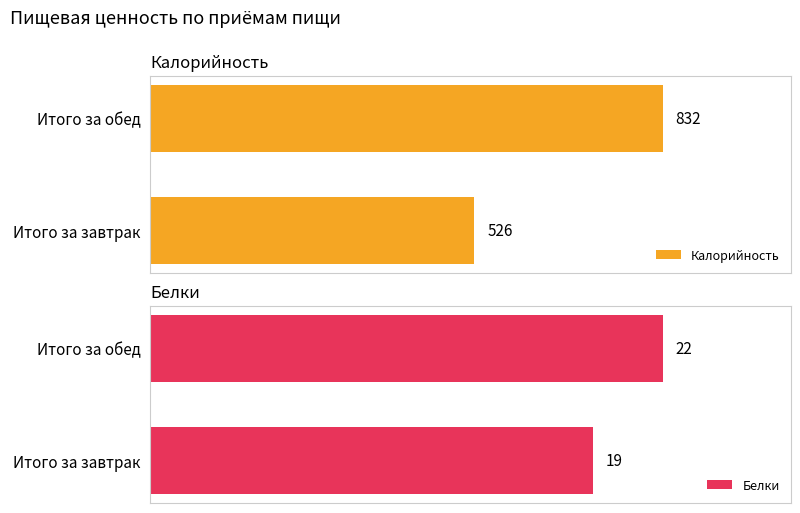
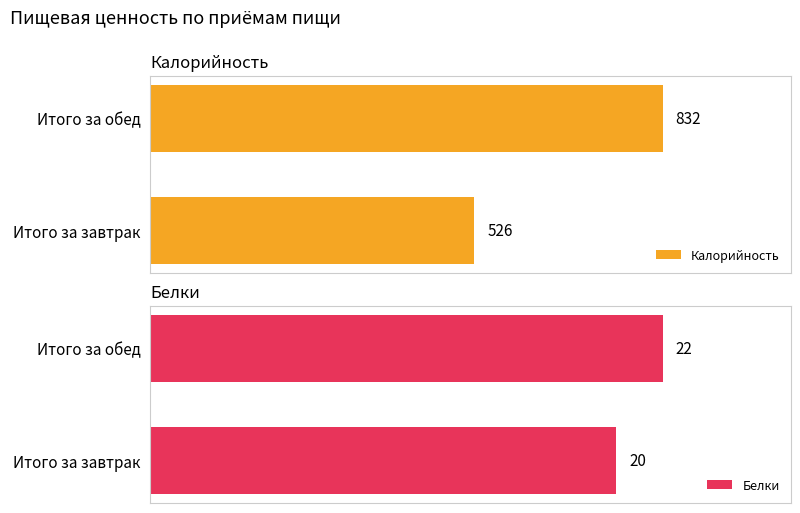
  {
    "Калорийность": {
      "Итого за обед": 832,
      "Итого за завтрак": 526
    },
    "Белки": {
      "Итого за обед": 22,
-     "Итого за завтрак": 19
+     "Итого за завтрак": 20
    }
  }
